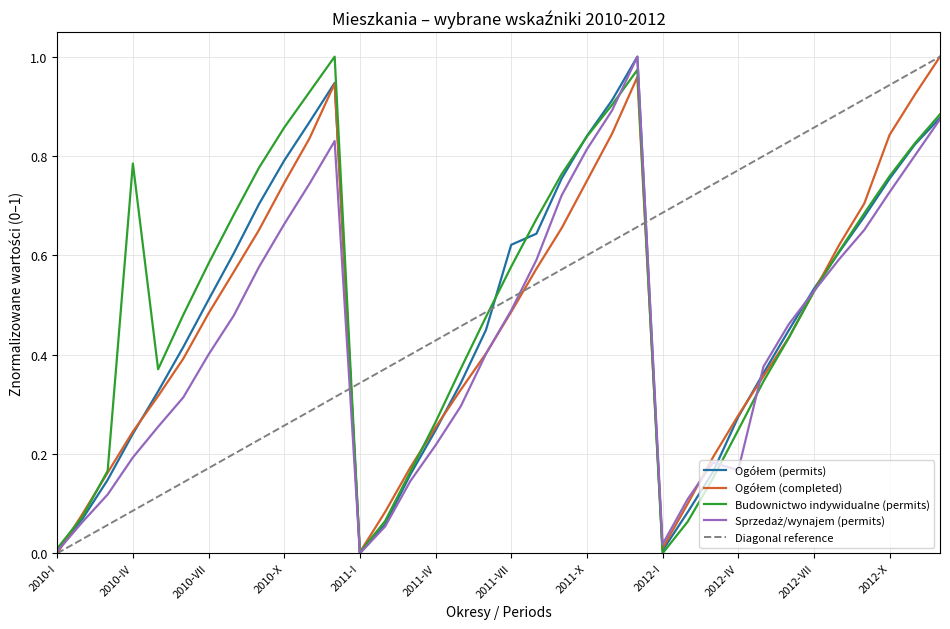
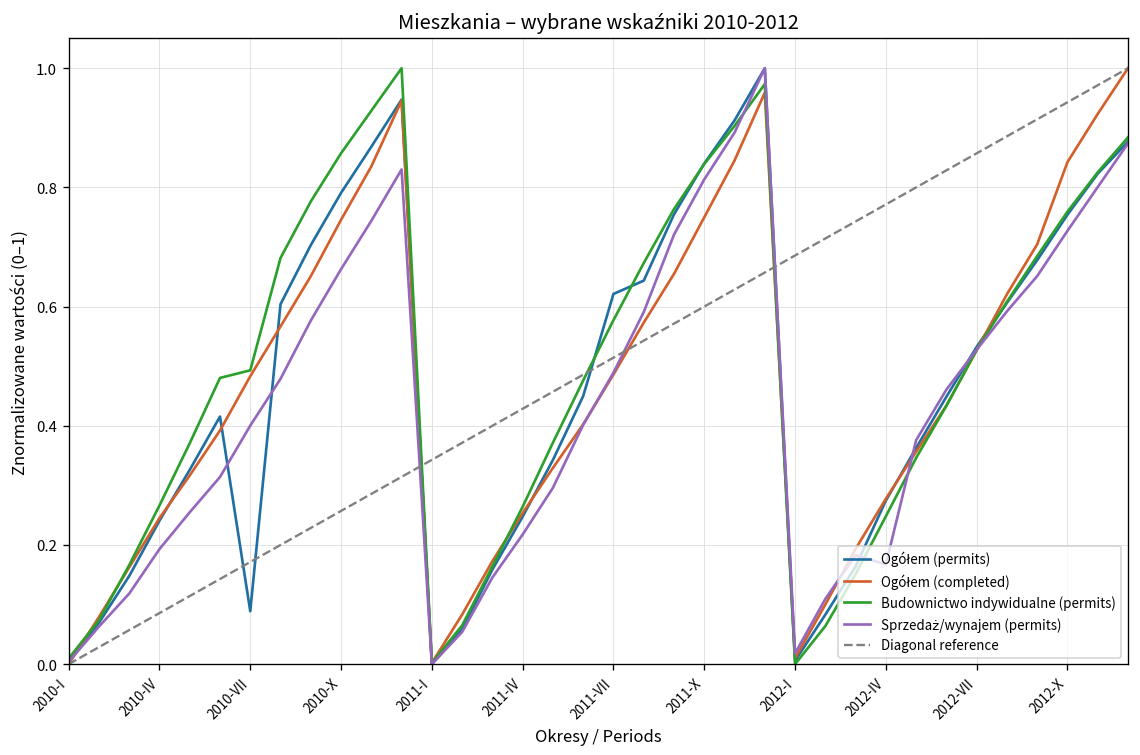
  {
    "Ogółem (permits)": {
-     "2010-VII": 0.51,
+     "2010-VII": 0.09,
      "2010-X": 0.79,
      "2011-IV": 0.25,
      "2011-VII": 0.62,
      "2012-X": 0.75
    },
    "Ogółem (completed)": {
      "2010-VII": 0.48,
      "2010-X": 0.75,
      "2011-IV": 0.25,
      "2011-X": 0.75,
      "2012-X": 0.84
    },
    "Budownictwo indywidualne (permits)": {
-     "2010-IV": 0.78,
-     "2010-VII": 0.58,
+     "2010-IV": 0.27,
+     "2010-VII": 0.49,
      "2010-X": 0.86,
      "2011-IV": 0.26,
      "2011-VII": 0.58,
      "2012-I": 0.00,
      "2012-IV": 0.25,
      "2012-X": 0.76
    },
    "Sprzedaż/wynajem (permits)": {
      "2010-IV": 0.19,
      "2010-VII": 0.40,
      "2010-X": 0.66,
      "2011-IV": 0.22,
      "2011-X": 0.81,
      "2012-I": 0.02,
      "2012-X": 0.73
    }
  }
